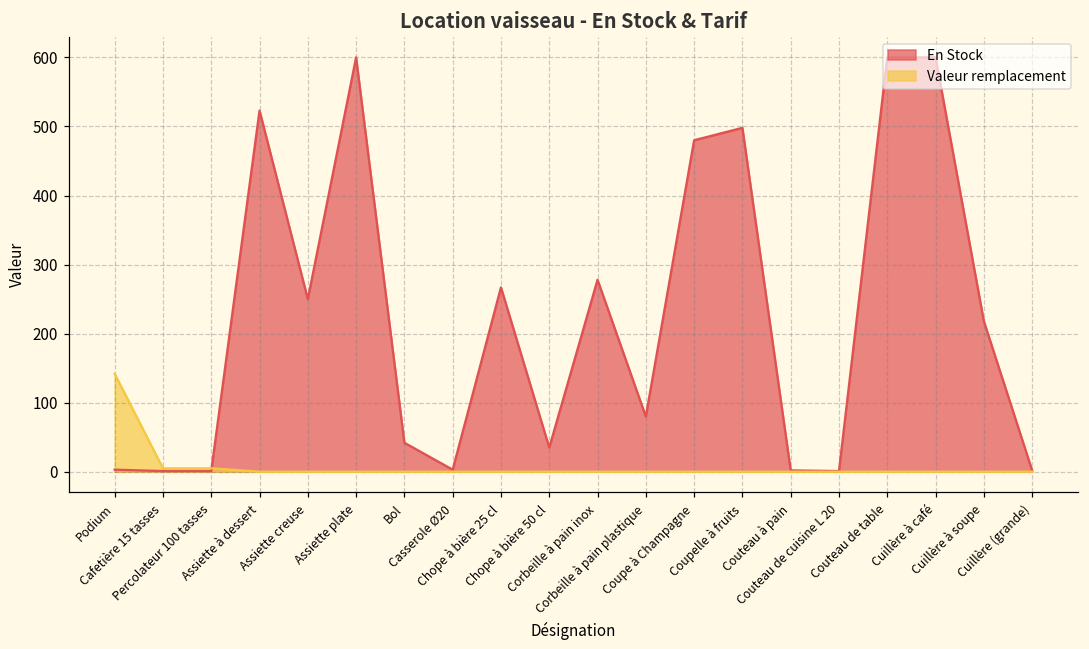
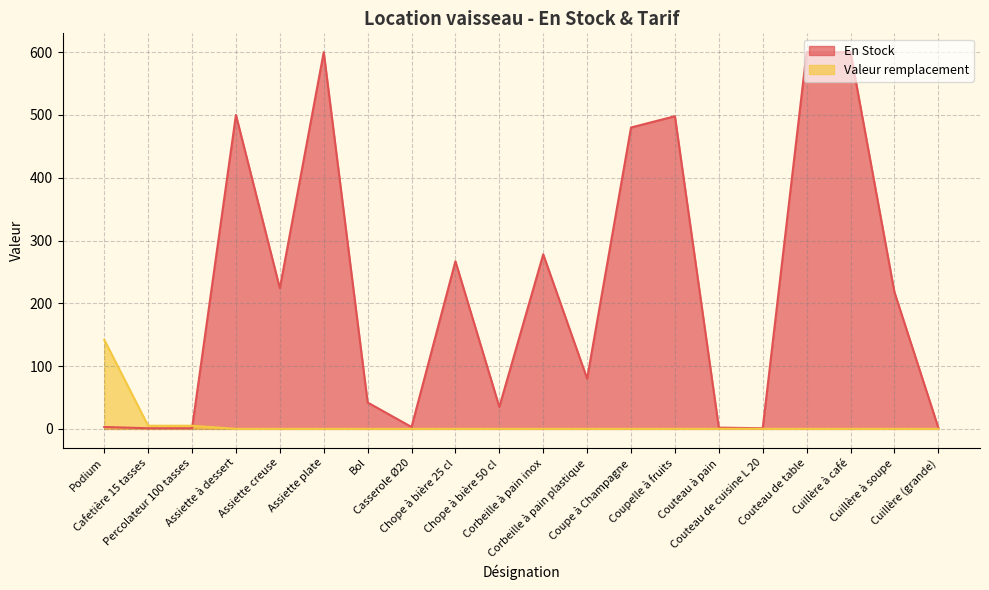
  {
    "En Stock": {
      "Podium": 0,
-     "Assiette à dessert": 520,
-     "Assiette creuse": 250,
+     "Assiette à dessert": 500,
+     "Assiette creuse": 220,
      "Assiette plate": 600,
      "Bol": 40,
      "Chope à bière 25 cl": 270,
      "Chope à bière 50 cl": 40,
      "Corbeille à pain inox": 280,
      "Corbeille à pain plastique": 80,
      "Coupe à Champagne": 480,
      "Coupelle à fruits": 500,
      "Cuillère à soupe": 220
    },
    "Valeur remplacement": {
      "Podium": 140,
      "Assiette à dessert": 0,
      "Assiette creuse": 0,
      "Assiette plate": 0,
      "Bol": 0,
      "Chope à bière 25 cl": 0,
      "Chope à bière 50 cl": 0,
      "Corbeille à pain inox": 0,
      "Corbeille à pain plastique": 0,
      "Coupe à Champagne": 0,
      "Coupelle à fruits": 0,
      "Couteau de table": 0,
      "Cuillère à café": 0,
      "Cuillère à soupe": 0
    }
  }
